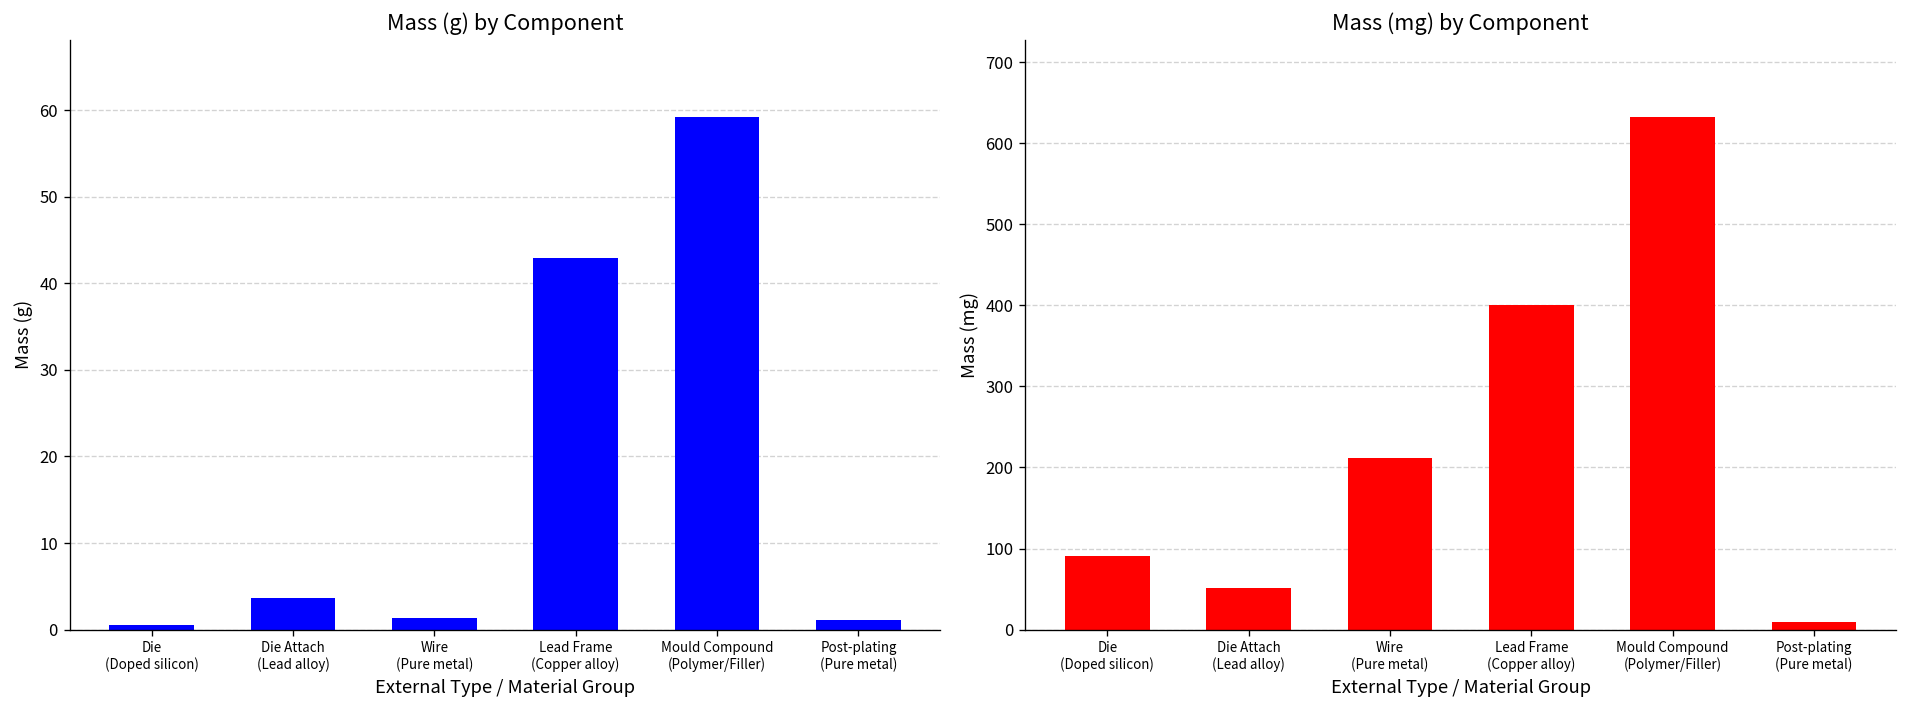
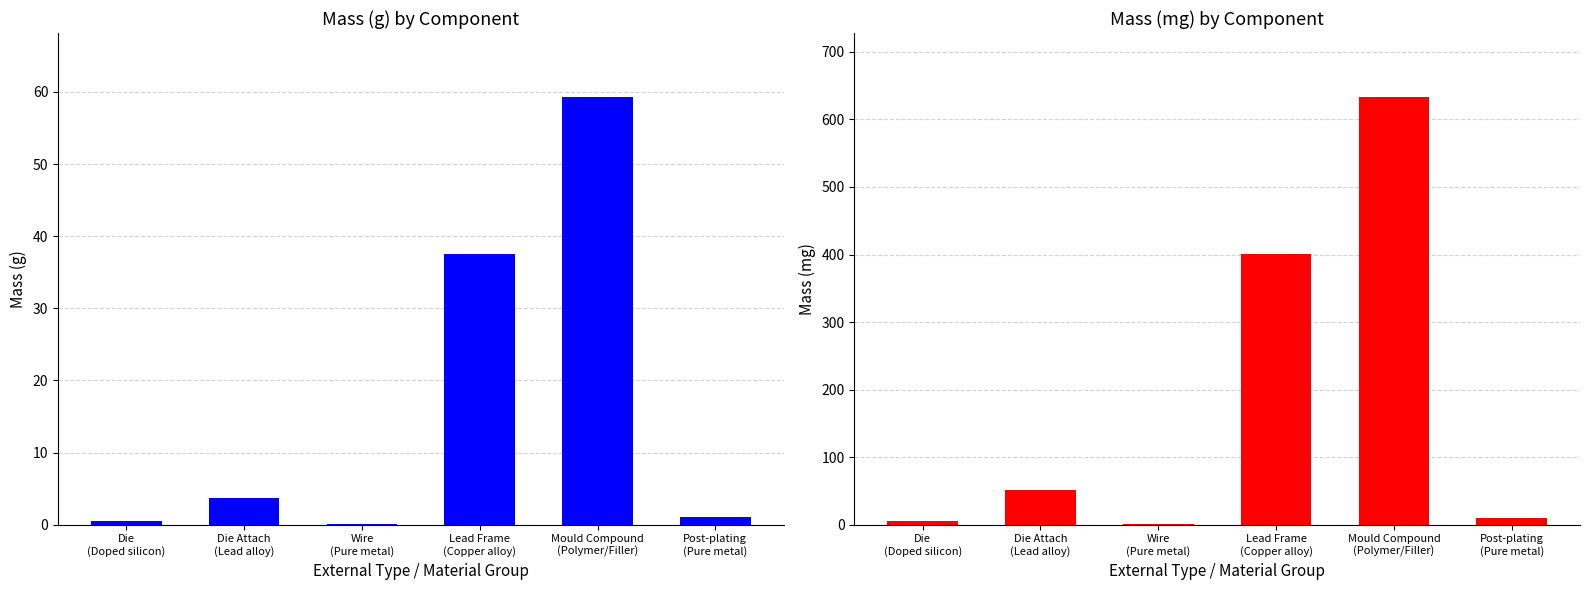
  {
    "Mass (g) by Component": {
      "Die (Doped silicon)": 0,
      "Die Attach (Lead alloy)": 4,
-     "Wire (Pure metal)": 1,
-     "Lead Frame (Copper alloy)": 43,
+     "Wire (Pure metal)": 0,
+     "Lead Frame (Copper alloy)": 38,
      "Mould Compound (Polymer/Filler)": 59,
      "Post-plating (Pure metal)": 1
    },
    "Mass (mg) by Component": {
-     "Die (Doped silicon)": 90,
+     "Die (Doped silicon)": 10,
      "Die Attach (Lead alloy)": 50,
-     "Wire (Pure metal)": 210,
+     "Wire (Pure metal)": 0,
      "Lead Frame (Copper alloy)": 400,
      "Mould Compound (Polymer/Filler)": 630,
      "Post-plating (Pure metal)": 10
    }
  }
